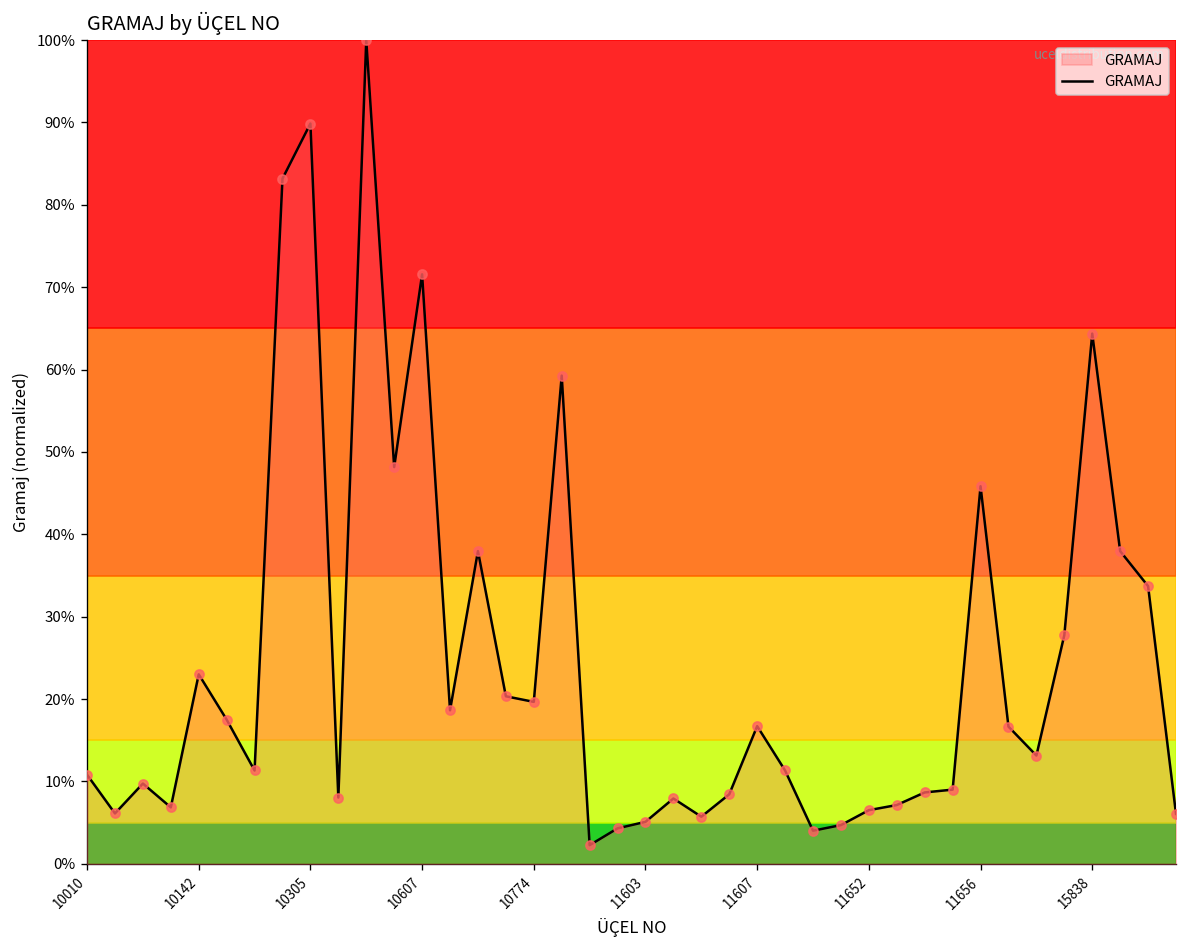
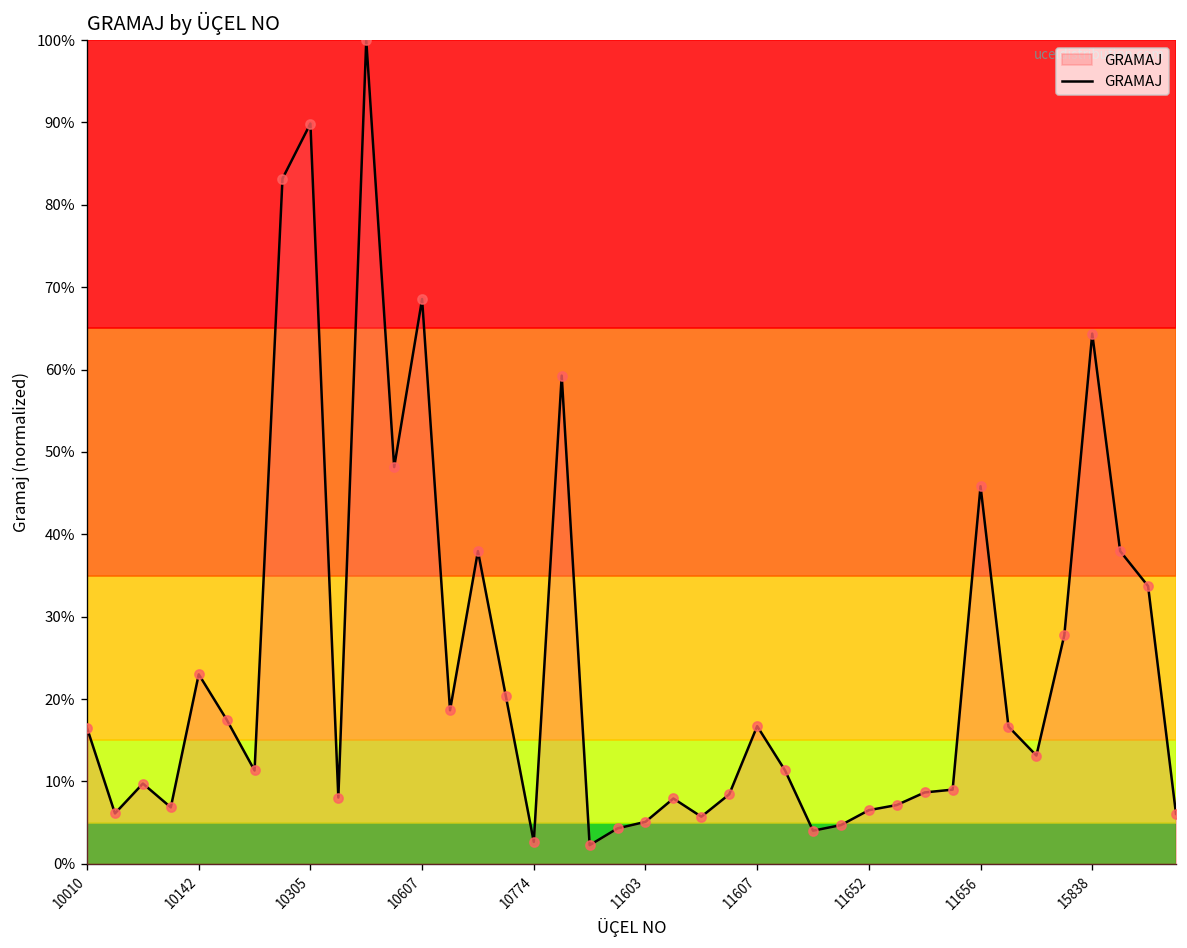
  {
-   "10010": "11%",
+   "10010": "16%",
    "10142": "23%",
    "10305": "90%",
-   "10607": "72%",
-   "10774": "20%",
+   "10607": "69%",
+   "10774": "3%",
    "11603": "5%",
    "11607": "17%",
    "11652": "7%",
    "11656": "46%",
    "15838": "64%"
  }
